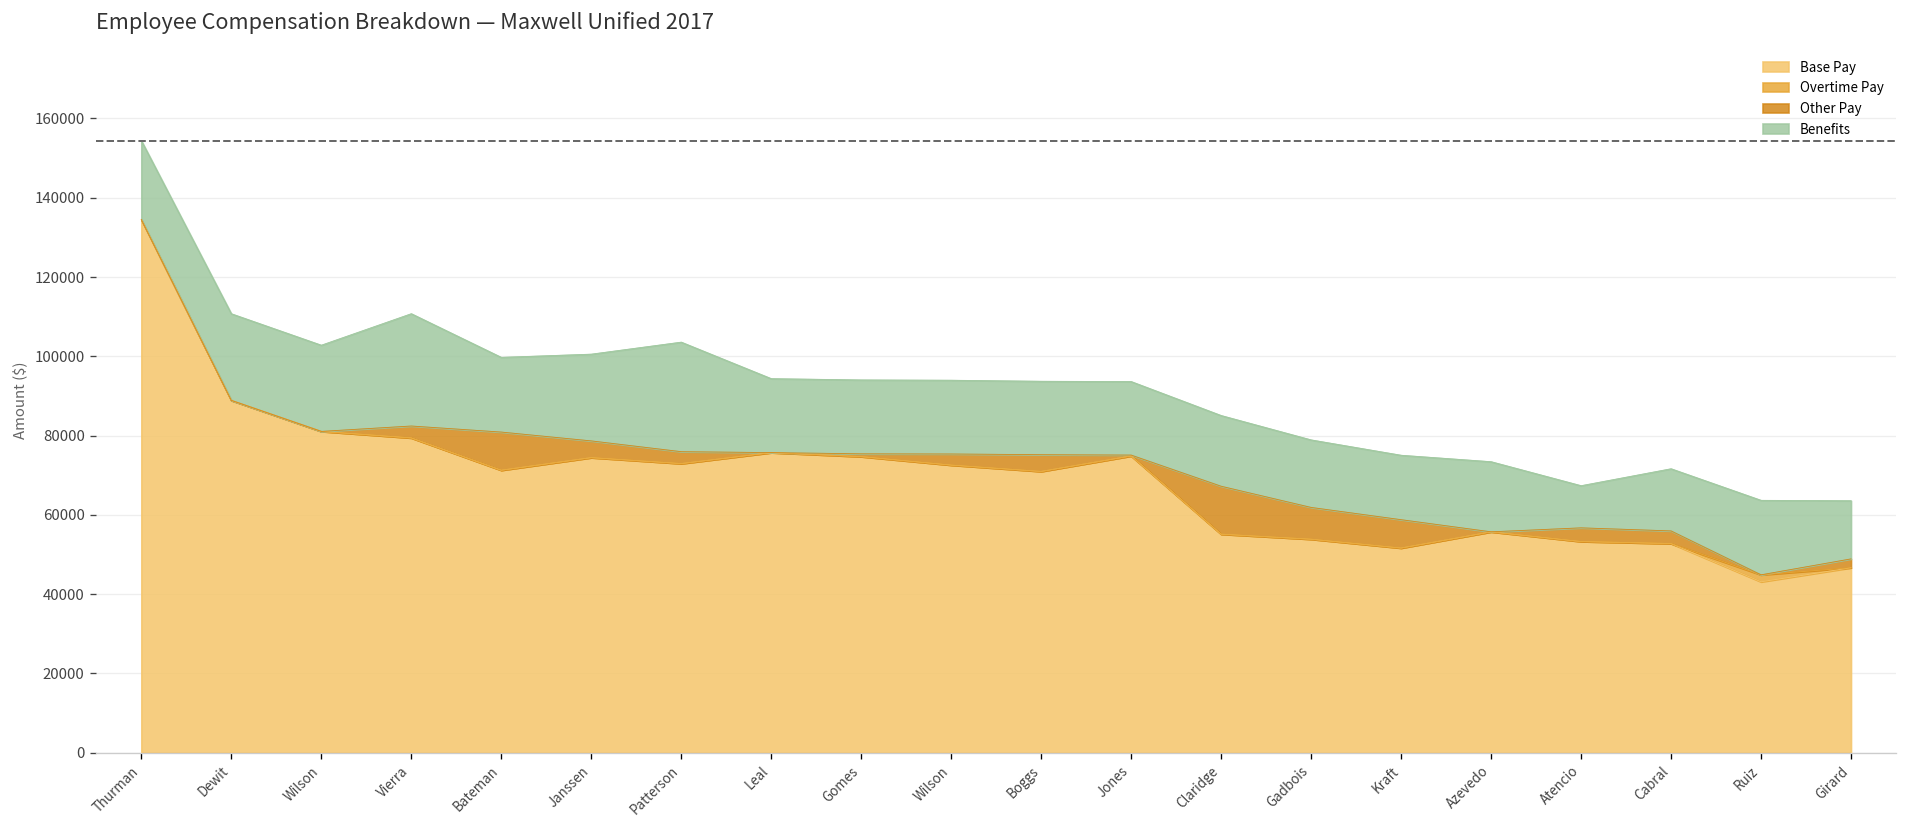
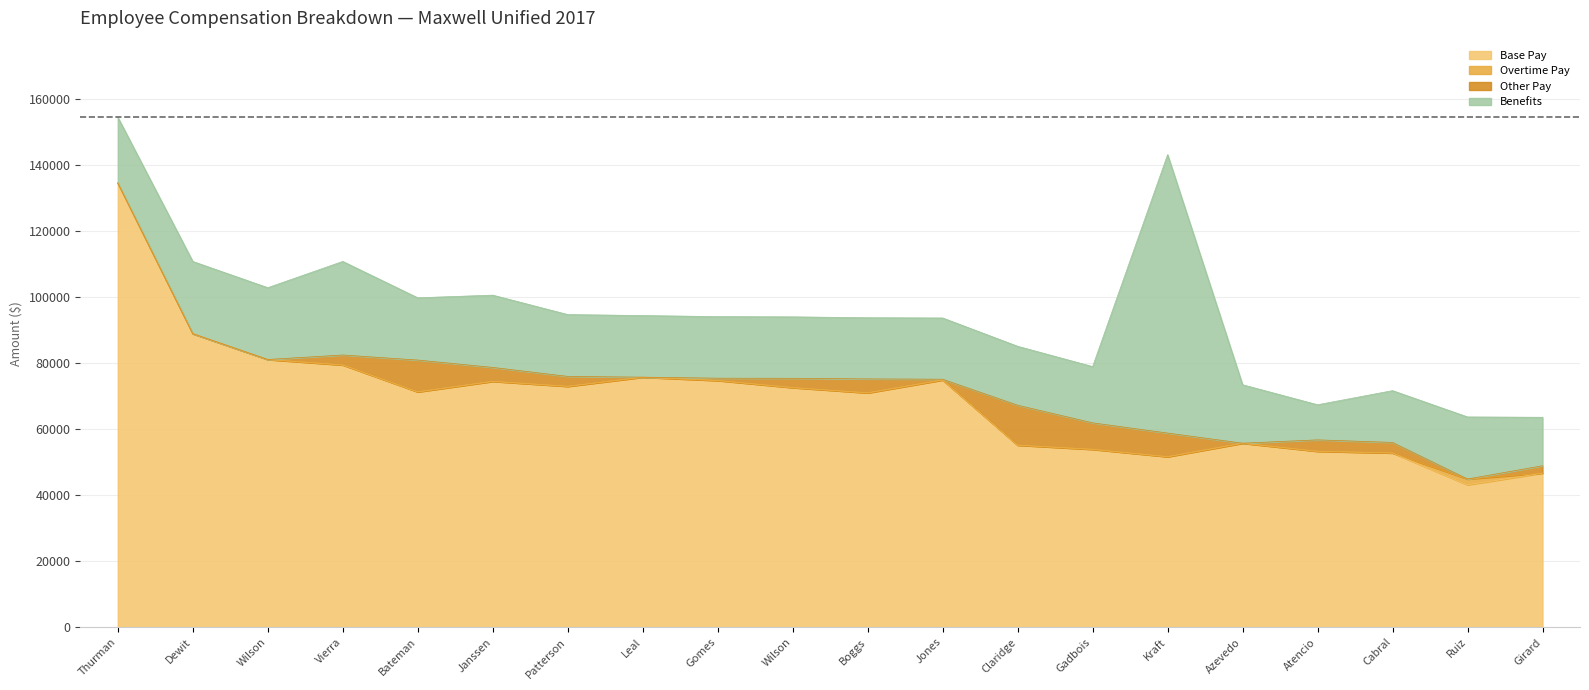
  {
    "Benefits": {
      "Thurman": 20000,
      "Dewit": 22000,
      "Vierra": 28000,
      "Bateman": 19000,
      "Janssen": 22000,
-     "Patterson": 28000,
+     "Patterson": 19000,
      "Leal": 19000,
      "Gomes": 19000,
      "Boggs": 19000,
      "Jones": 19000,
      "Claridge": 18000,
      "Gadbois": 17000,
-     "Kraft": 16000,
+     "Kraft": 84000,
      "Azevedo": 18000,
      "Atencio": 11000,
      "Cabral": 16000,
      "Ruiz": 19000,
      "Girard": 15000
    }
  }
